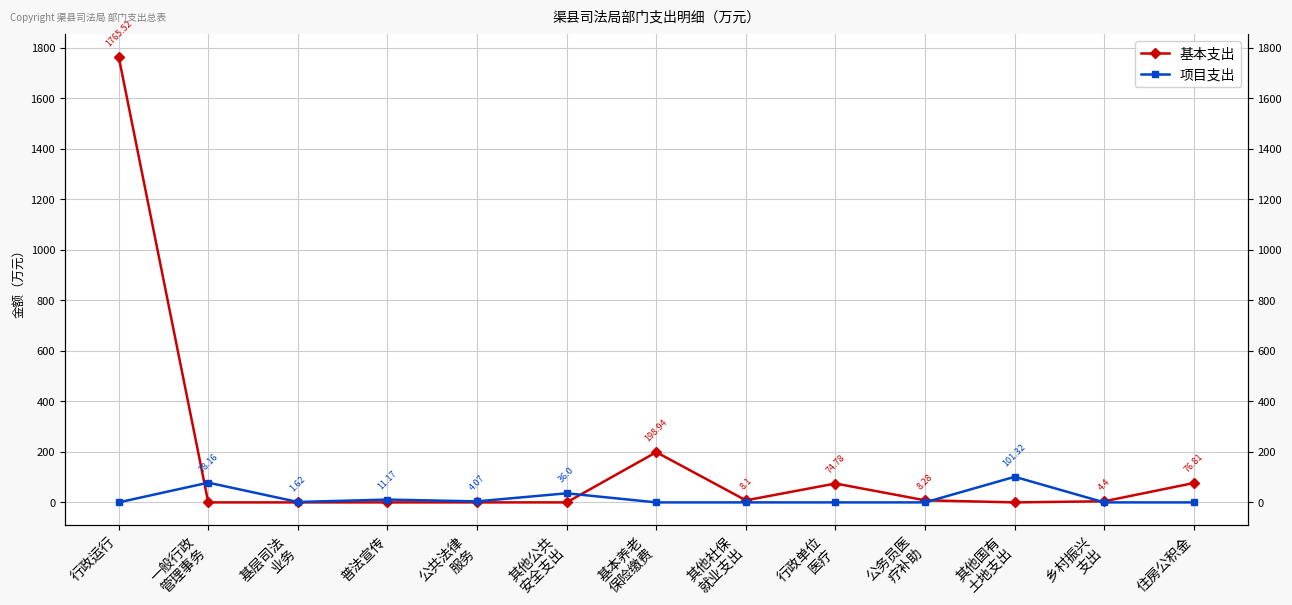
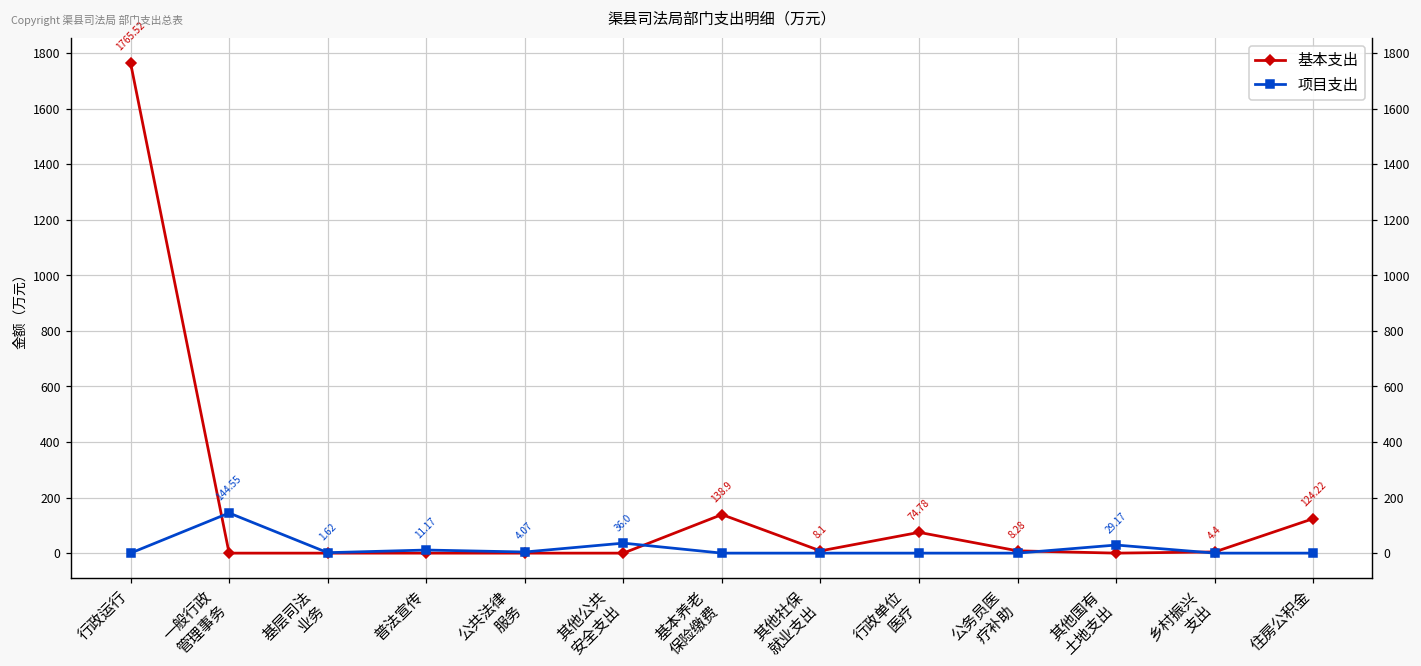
  {
    "基本支出": {
      "行政运行": 1765.52,
-     "基本养老 保险缴费": 198.94,
+     "基本养老 保险缴费": 138.9,
      "行政单位 医疗": 74.78,
-     "住房公积金": 76.81
+     "住房公积金": 124.22
    },
    "项目支出": {
-     "一般行政 管理事务": 78.16,
+     "一般行政 管理事务": 144.55,
      "普法宣传": 11.17,
      "其他公共 安全支出": 36.0,
-     "其他国有 土地支出": 101.32
+     "其他国有 土地支出": 29.17
    }
  }
